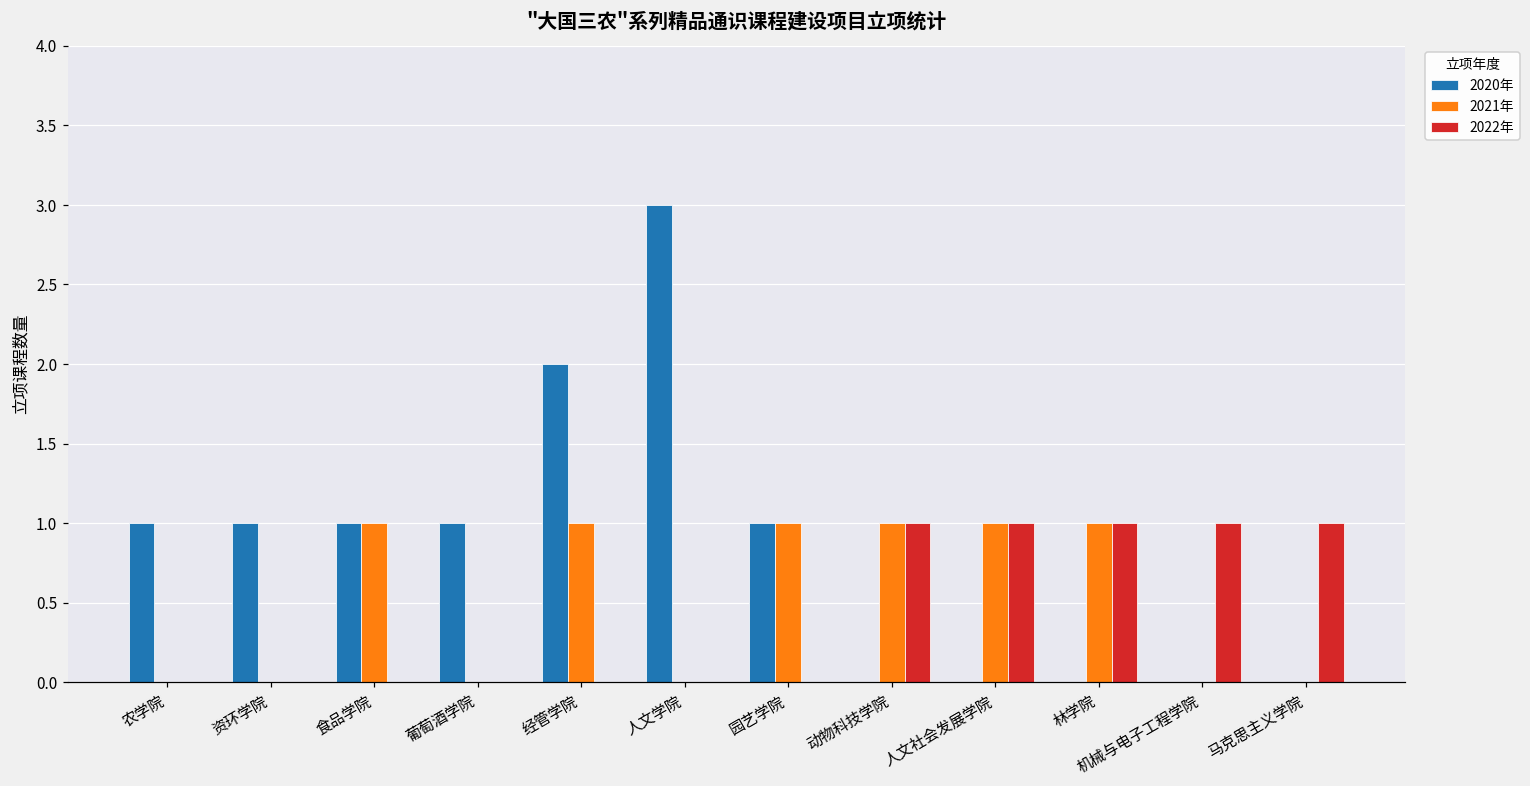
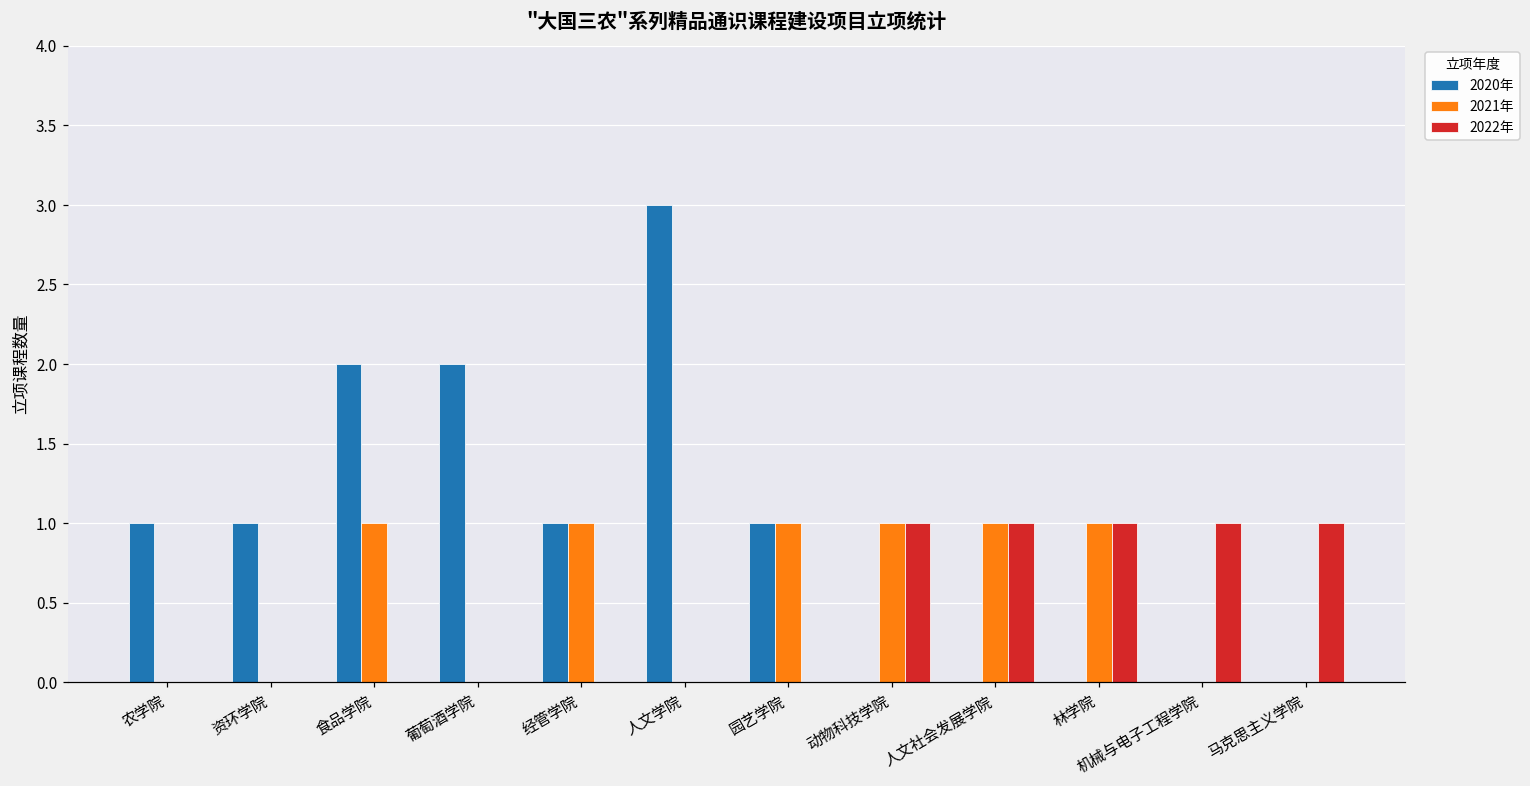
  {
    "2020年": {
      "农学院": 1,
      "资环学院": 1,
-     "食品学院": 1,
-     "葡萄酒学院": 1,
-     "经管学院": 2,
+     "食品学院": 2,
+     "葡萄酒学院": 2,
+     "经管学院": 1,
      "人文学院": 3,
      "园艺学院": 1,
      "动物科技学院": 0,
      "人文社会发展学院": 0,
      "林学院": 0,
      "机械与电子工程学院": 0,
      "马克思主义学院": 0
    },
    "2021年": {
      "农学院": 0,
      "资环学院": 0,
      "食品学院": 1,
      "葡萄酒学院": 0,
      "经管学院": 1,
      "人文学院": 0,
      "园艺学院": 1,
      "动物科技学院": 1,
      "人文社会发展学院": 1,
      "林学院": 1,
      "机械与电子工程学院": 0,
      "马克思主义学院": 0
    },
    "2022年": {
      "农学院": 0,
      "资环学院": 0,
      "食品学院": 0,
      "葡萄酒学院": 0,
      "经管学院": 0,
      "人文学院": 0,
      "园艺学院": 0,
      "动物科技学院": 1,
      "人文社会发展学院": 1,
      "林学院": 1,
      "机械与电子工程学院": 1,
      "马克思主义学院": 1
    }
  }
